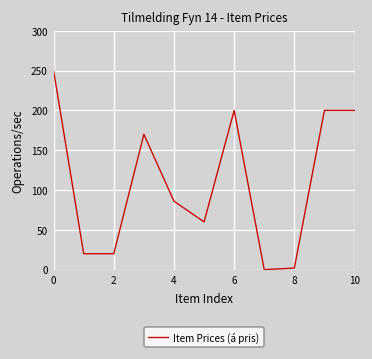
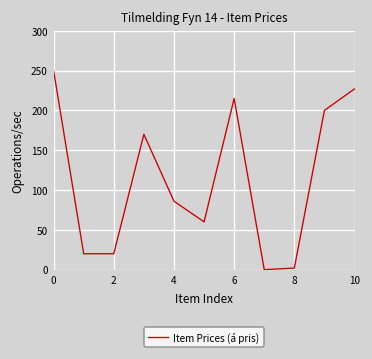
  {
    "0": 250,
    "2": 20,
    "4": 90,
-   "6": 200,
+   "6": 220,
    "8": 0,
-   "10": 200
+   "10": 230
  }
